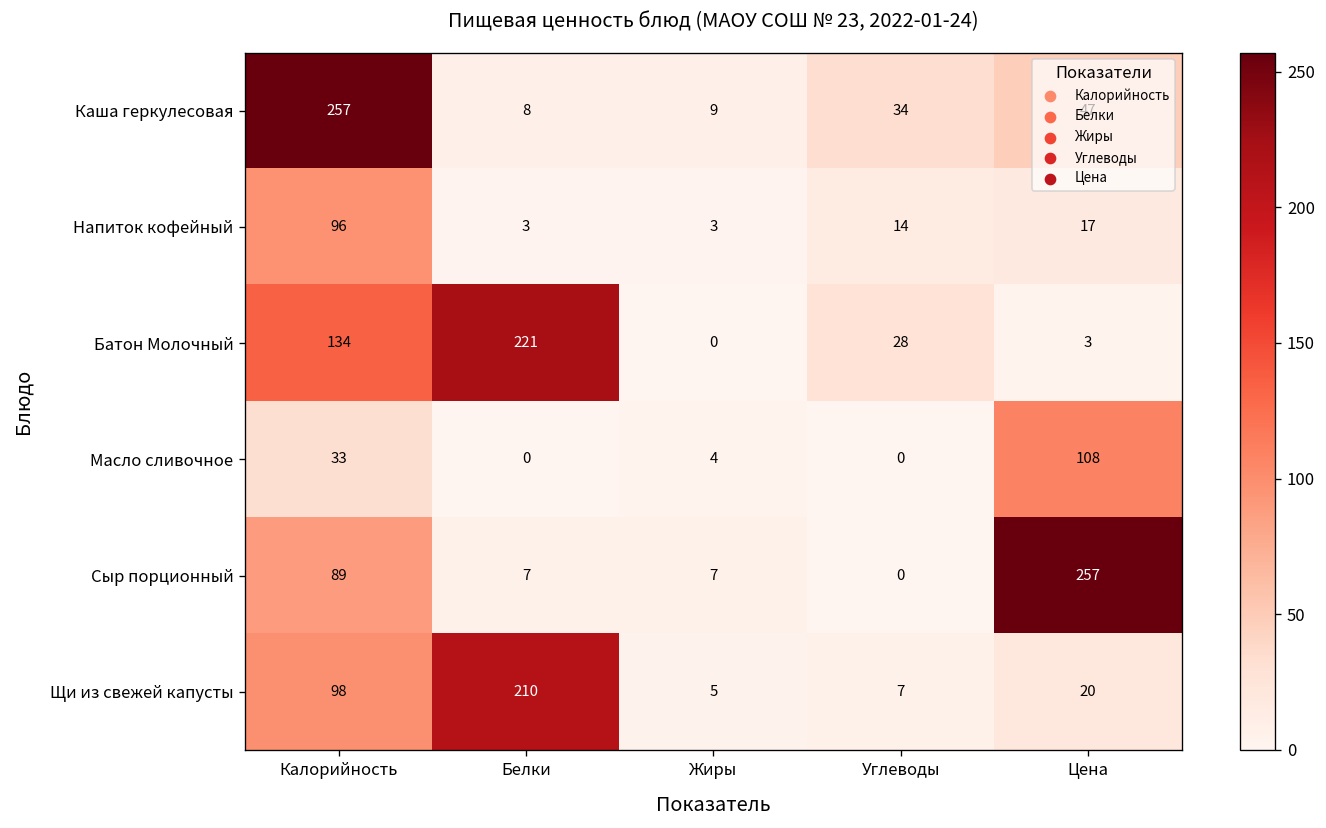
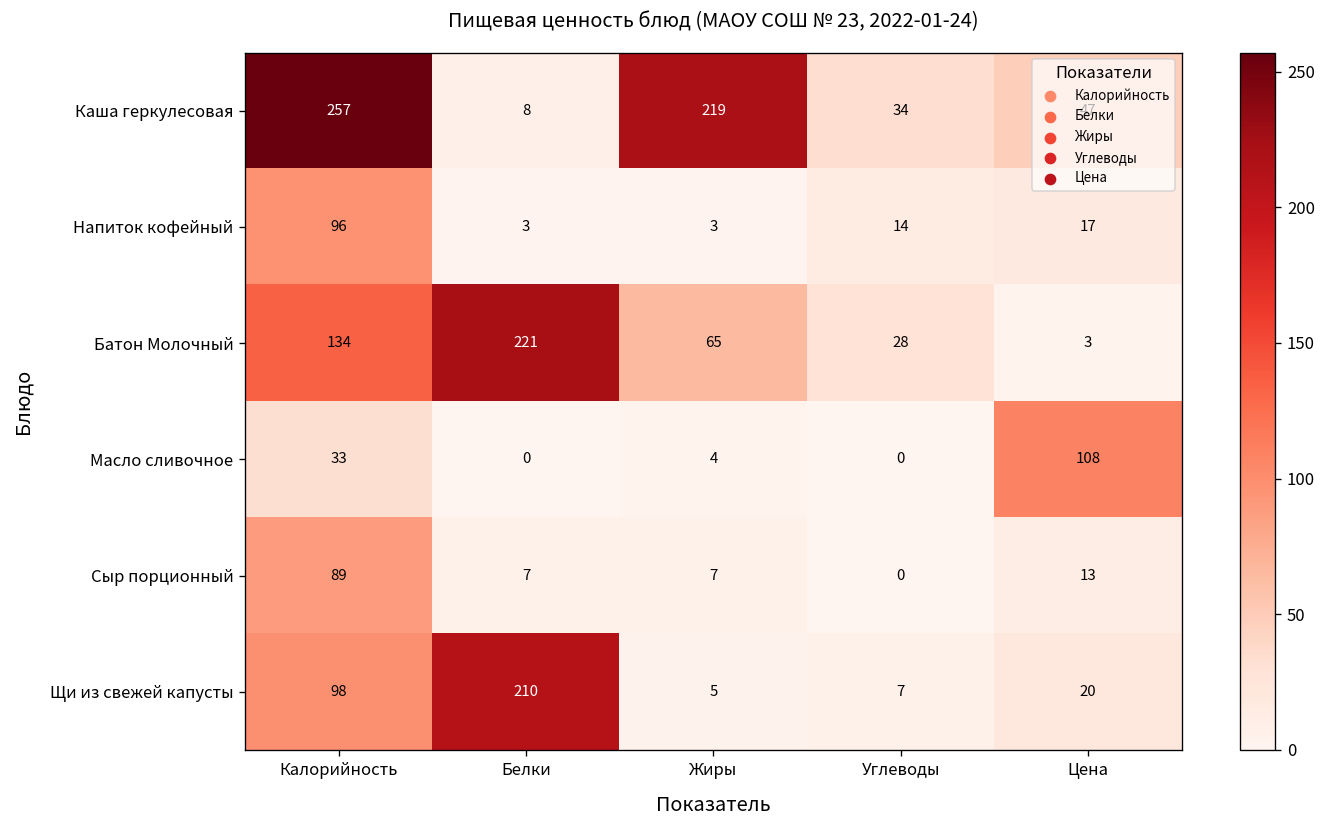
  {
    "Каша геркулесовая": {
      "Калорийность": 257,
      "Белки": 8,
-     "Жиры": 9,
+     "Жиры": 219,
      "Углеводы": 34
    },
    "Напиток кофейный": {
      "Калорийность": 96,
      "Белки": 3,
      "Жиры": 3,
      "Углеводы": 14,
      "Цена": 17
    },
    "Батон Молочный": {
      "Калорийность": 134,
      "Белки": 221,
-     "Жиры": 0,
+     "Жиры": 65,
      "Углеводы": 28,
      "Цена": 3
    },
    "Масло сливочное": {
      "Калорийность": 33,
      "Белки": 0,
      "Жиры": 4,
      "Углеводы": 0,
      "Цена": 108
    },
    "Сыр порционный": {
      "Калорийность": 89,
      "Белки": 7,
      "Жиры": 7,
      "Углеводы": 0,
-     "Цена": 257
+     "Цена": 13
    },
    "Щи из свежей капусты": {
      "Калорийность": 98,
      "Белки": 210,
      "Жиры": 5,
      "Углеводы": 7,
      "Цена": 20
    }
  }
